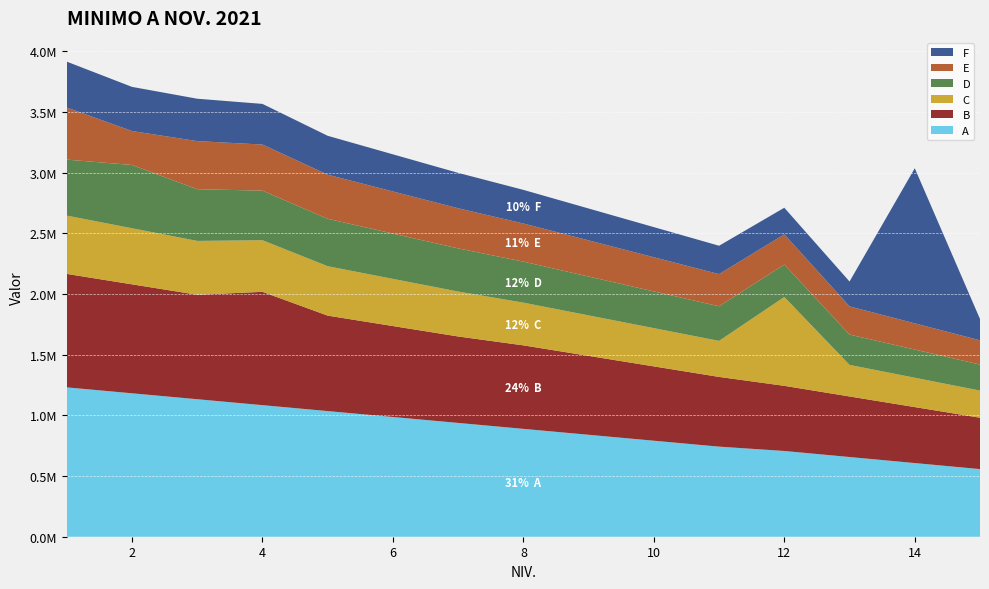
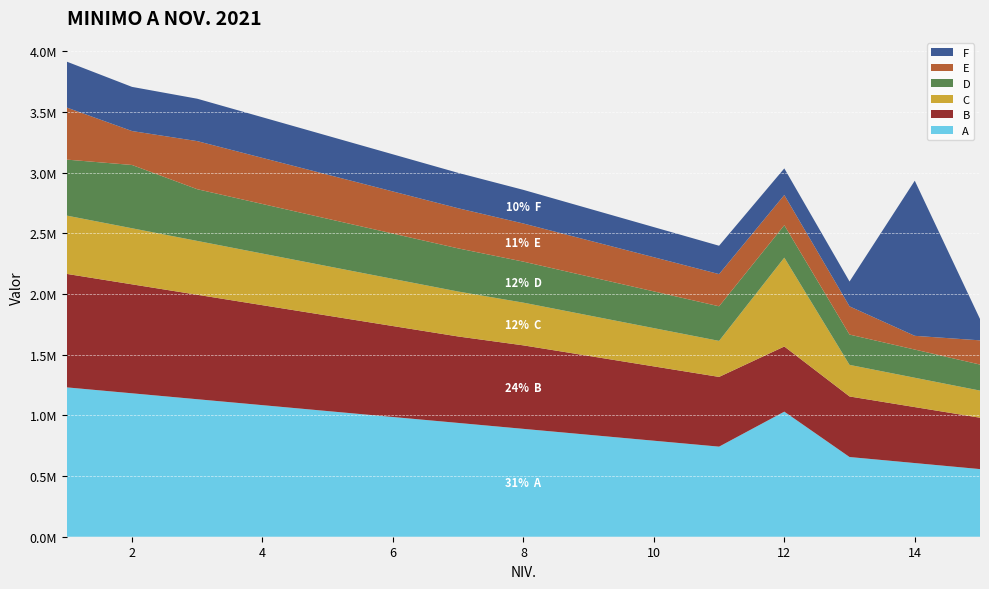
  {
    "A": {
      "2": 1180000,
      "4": 1080000,
      "6": 990000,
      "8": 890000,
      "10": 790000,
-     "12": 710000,
+     "12": 1030000,
      "14": 610000
    },
    "B": {
      "2": 900000,
-     "4": 930000,
+     "4": 820000,
      "6": 750000,
      "10": 610000,
      "12": 540000,
      "14": 460000
    },
    "C": {
      "2": 460000,
      "4": 430000,
      "6": 390000,
      "10": 320000,
      "12": 730000,
      "14": 240000
    },
    "D": {
      "2": 520000,
      "4": 410000,
      "6": 370000,
      "10": 300000,
      "12": 270000,
      "14": 230000
    },
    "E": {
      "2": 280000,
      "4": 380000,
      "6": 350000,
      "10": 280000,
      "12": 250000,
-     "14": 220000
+     "14": 110000
    },
    "F": {
      "2": 360000,
      "4": 330000,
      "6": 310000,
      "10": 250000,
      "12": 220000,
      "14": 1280000
    }
  }
